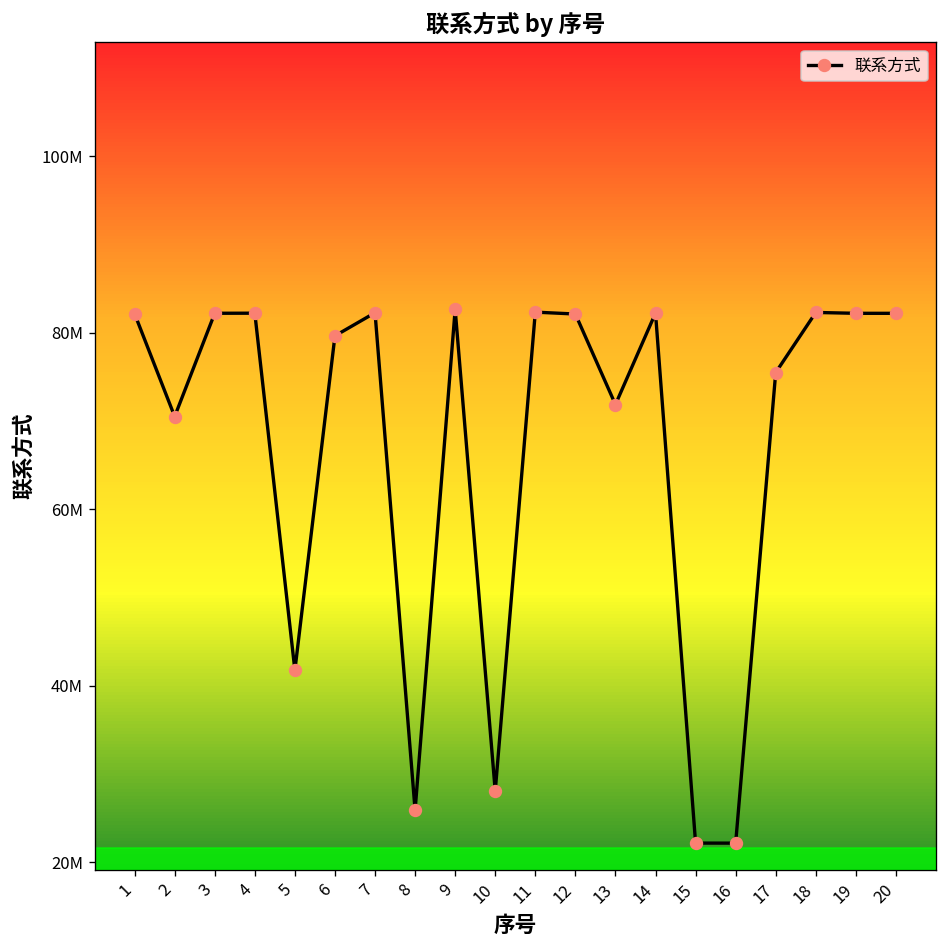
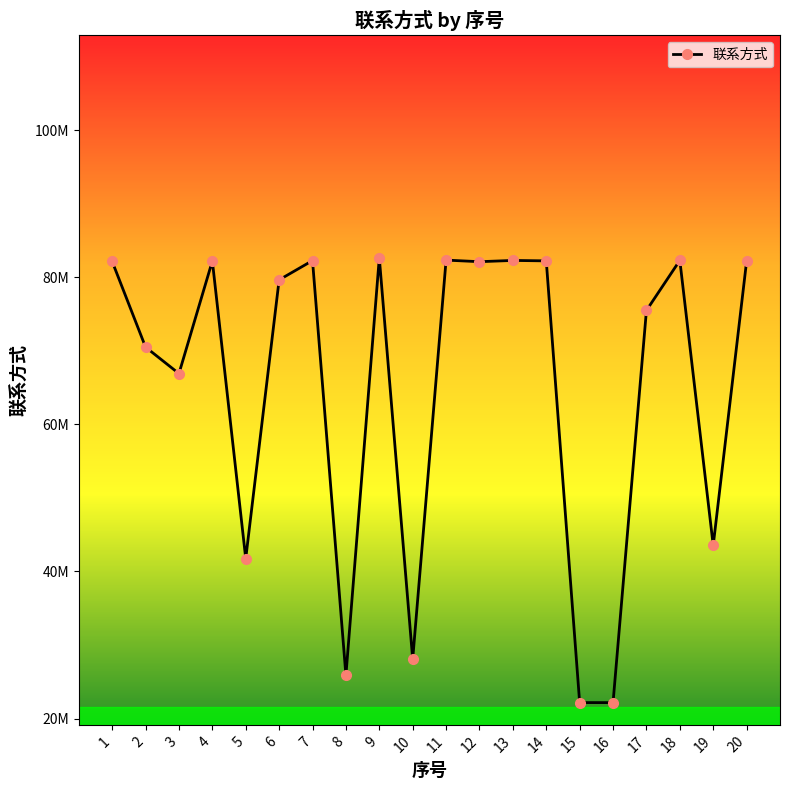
  {
    "1": 82000000,
    "2": 71000000,
-   "3": 82000000,
+   "3": 67000000,
    "4": 82000000,
    "5": 42000000,
    "6": 80000000,
    "7": 82000000,
    "8": 26000000,
    "9": 83000000,
    "10": 28000000,
    "11": 82000000,
    "12": 82000000,
-   "13": 72000000,
+   "13": 82000000,
    "14": 82000000,
    "15": 22000000,
    "16": 22000000,
    "17": 76000000,
    "18": 82000000,
-   "19": 82000000,
+   "19": 44000000,
    "20": 82000000
  }
